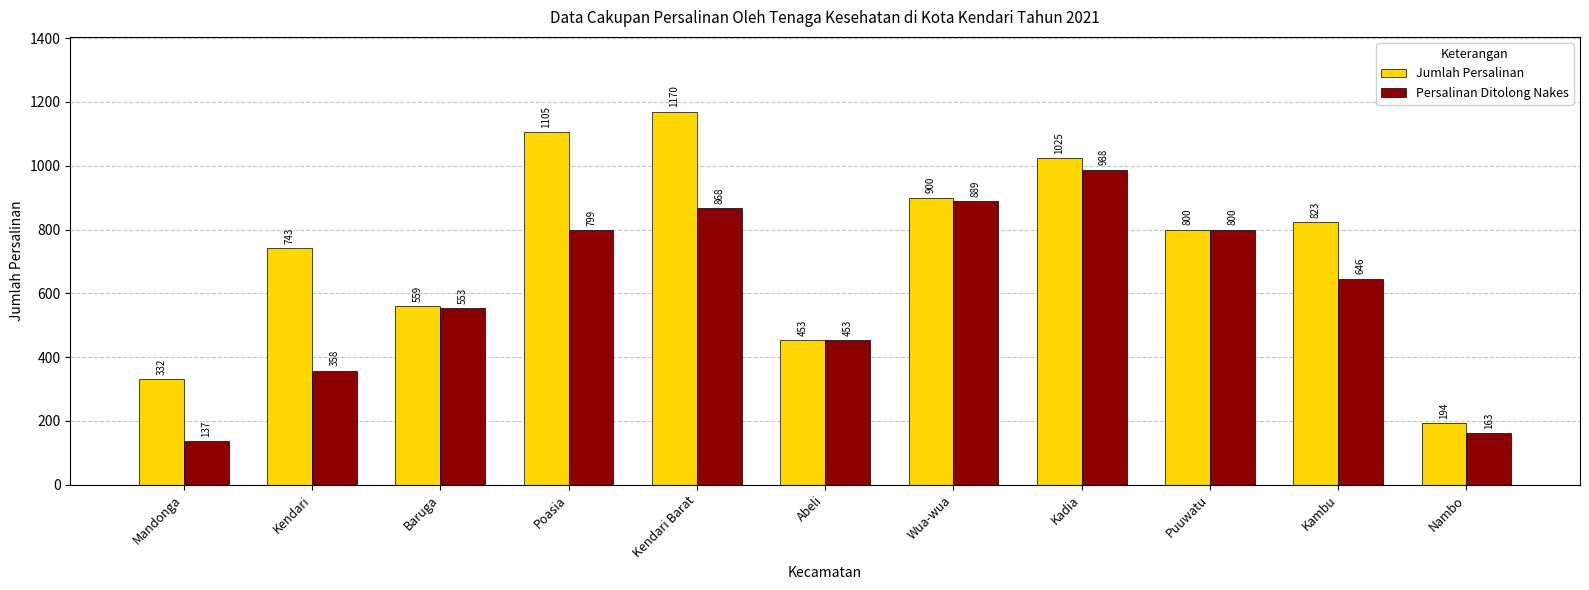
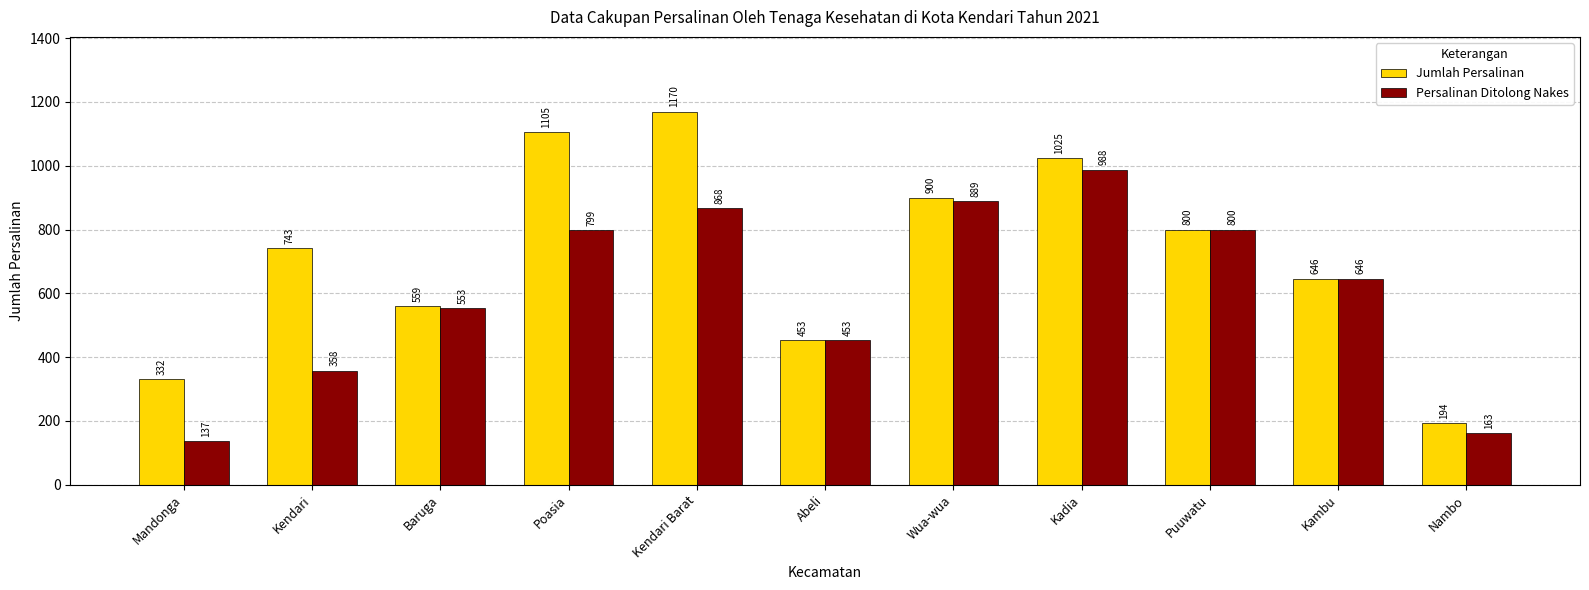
  {
    "Jumlah Persalinan": {
      "Mandonga": 332,
      "Kendari": 743,
      "Baruga": 559,
      "Poasia": 1105,
      "Kendari Barat": 1170,
      "Abeli": 453,
      "Wua-wua": 900,
      "Kadia": 1025,
      "Puuwatu": 800,
-     "Kambu": 823,
+     "Kambu": 646,
      "Nambo": 194
    },
    "Persalinan Ditolong Nakes": {
      "Mandonga": 137,
      "Kendari": 358,
      "Baruga": 553,
      "Poasia": 799,
      "Kendari Barat": 868,
      "Abeli": 453,
      "Wua-wua": 889,
      "Kadia": 988,
      "Puuwatu": 800,
      "Kambu": 646,
      "Nambo": 163
    }
  }
